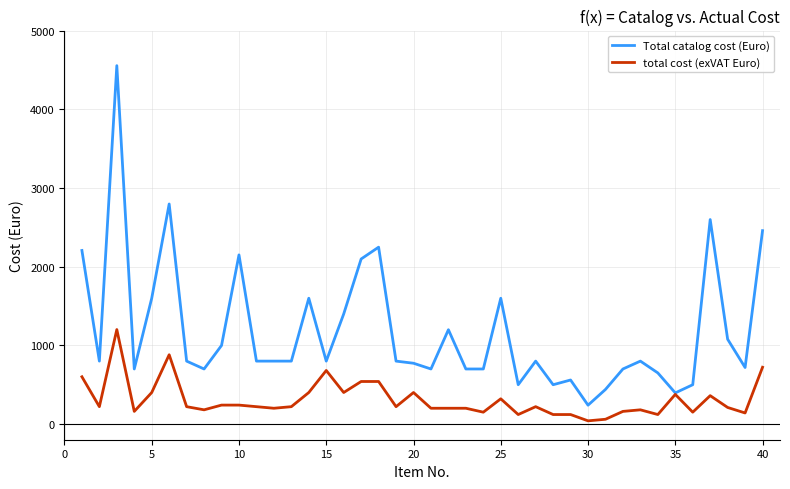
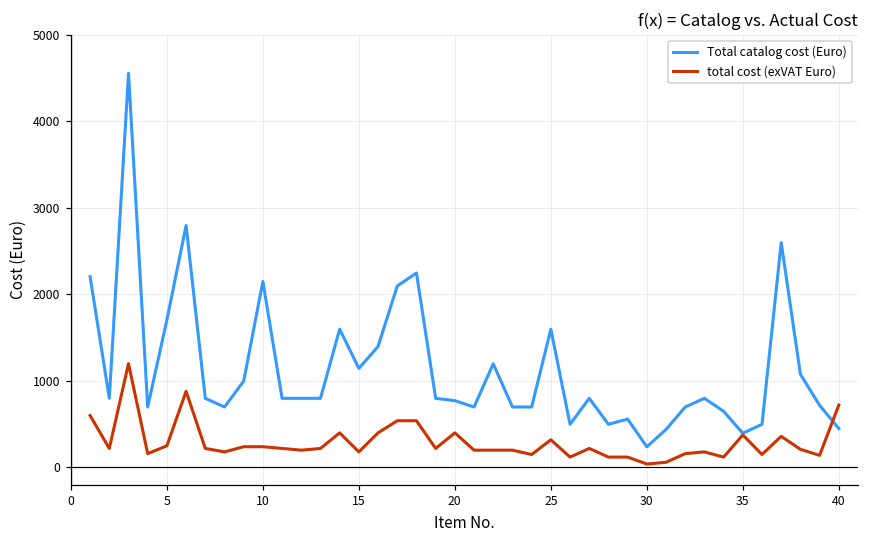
  {
    "Total catalog cost (Euro)": {
-     "5": 1600,
+     "5": 1700,
      "10": 2100,
-     "15": 800,
+     "15": 1100,
      "20": 800,
      "25": 1600,
      "30": 200,
-     "40": 2500
+     "40": 500
    },
    "total cost (exVAT Euro)": {
-     "5": 400,
+     "5": 300,
      "10": 200,
-     "15": 700,
+     "15": 200,
      "20": 400,
      "25": 300,
      "30": 0,
      "40": 700
    }
  }
